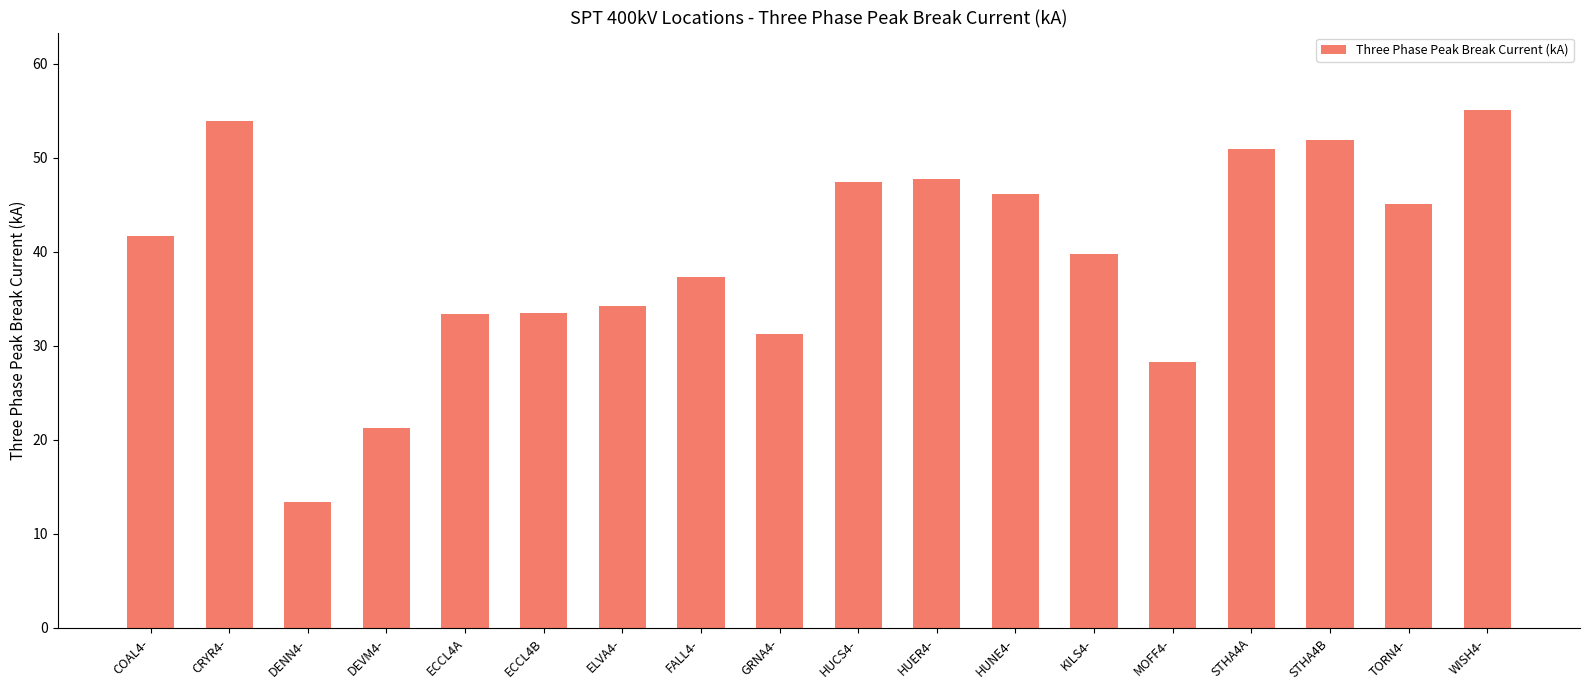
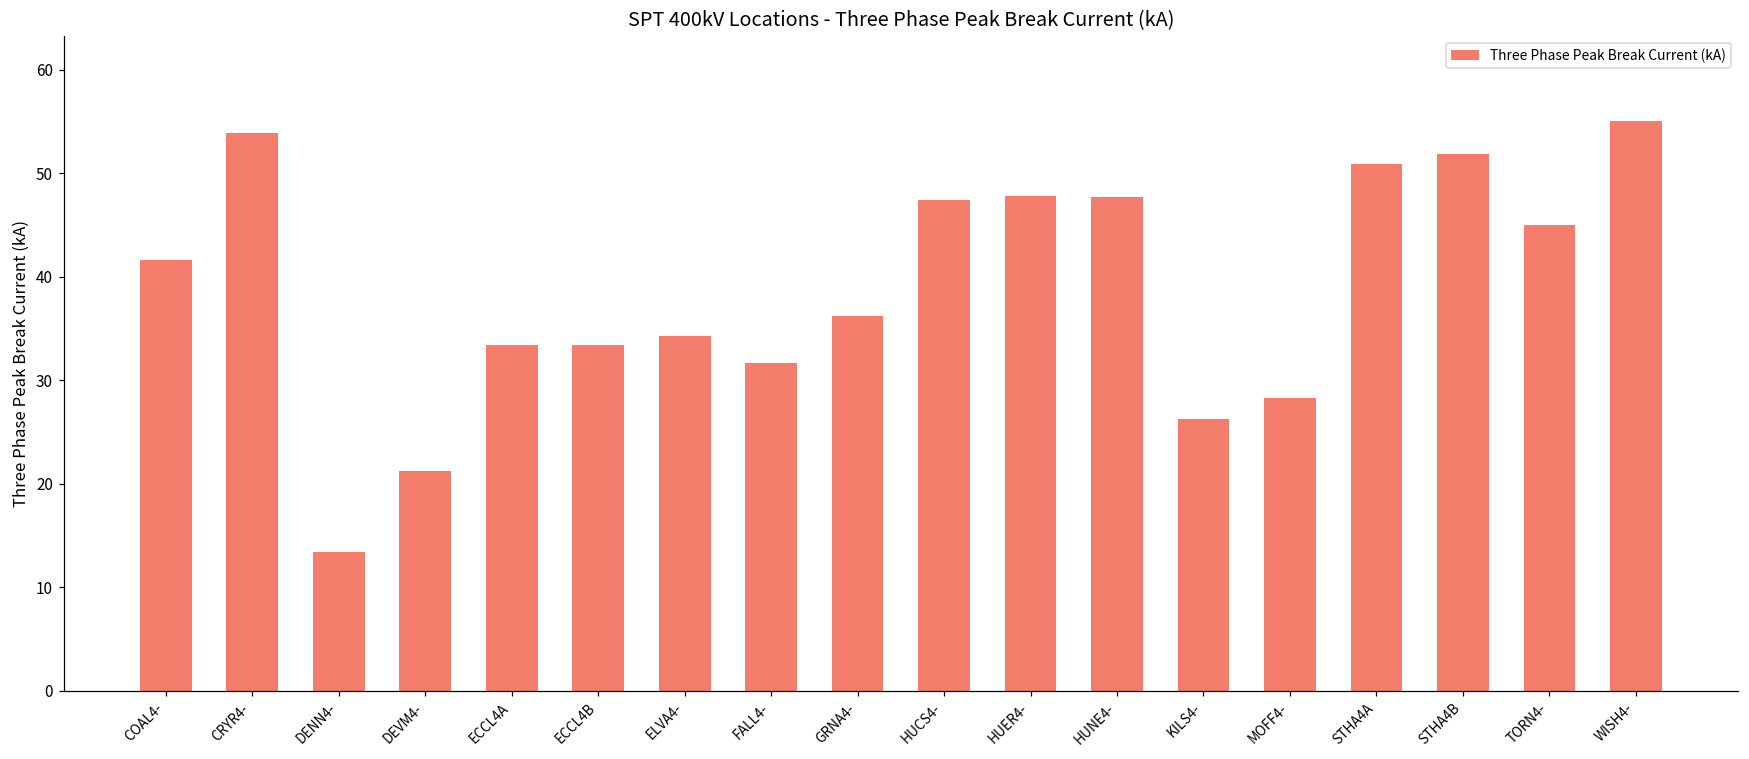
  {
    "COAL4-": 42,
    "CRYR4-": 54,
    "DENN4-": 13,
    "DEVM4-": 21,
    "ECCL4A": 33,
    "ECCL4B": 33,
    "ELVA4-": 34,
-   "FALL4-": 37,
-   "GRNA4-": 31,
+   "FALL4-": 32,
+   "GRNA4-": 36,
    "HUCS4-": 47,
    "HUER4-": 48,
-   "HUNE4-": 46,
-   "KILS4-": 40,
+   "HUNE4-": 48,
+   "KILS4-": 26,
    "MOFF4-": 28,
    "STHA4A": 51,
    "STHA4B": 52,
    "TORN4-": 45,
    "WISH4-": 55
  }
